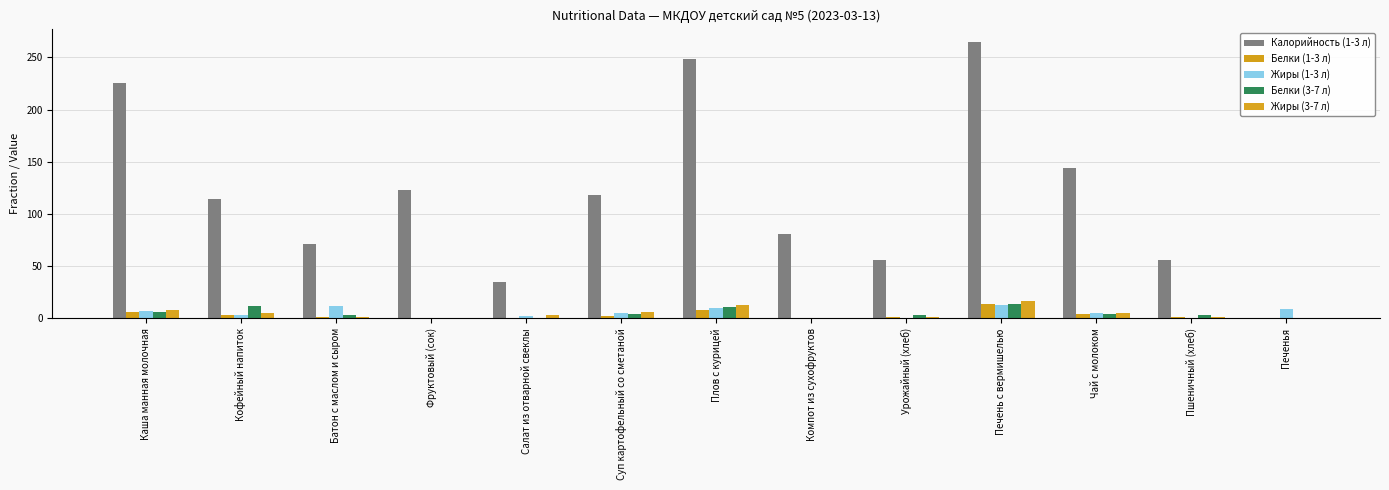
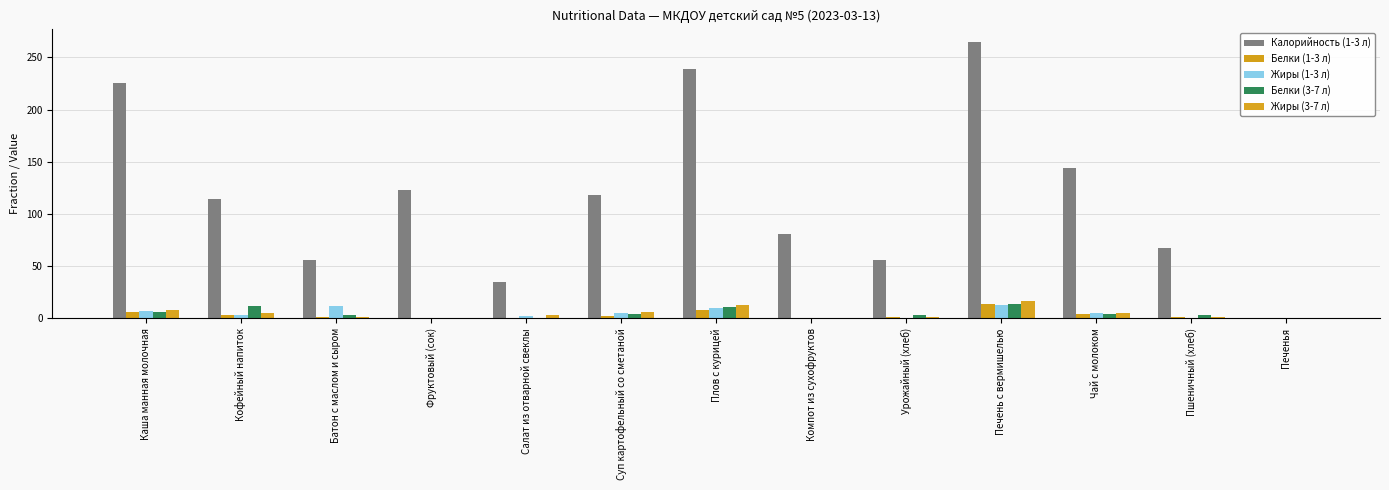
  {
    "Калорийность (1-3 л)": {
      "Каша манная молочная": 226,
      "Кофейный напиток": 115,
-     "Батон с маслом и сыром": 71,
+     "Батон с маслом и сыром": 56,
      "Фруктовый (сок)": 123,
      "Салат из отварной свеклы": 35,
      "Суп картофельный со сметаной": 118,
-     "Плов с курицей": 248,
+     "Плов с курицей": 239,
      "Компот из сухофруктов": 81,
      "Урожайный (хлеб)": 56,
      "Печень с вермишелью": 264,
      "Чай с молоком": 144,
-     "Пшеничный (хлеб)": 56,
+     "Пшеничный (хлеб)": 68,
      "Печенья": 0
    },
    "Жиры (1-3 л)": {
      "Каша манная молочная": 7,
      "Кофейный напиток": 3,
      "Батон с маслом и сыром": 12,
      "Фруктовый (сок)": 0,
      "Суп картофельный со сметаной": 5,
      "Плов с курицей": 10,
      "Компот из сухофруктов": 0,
      "Печень с вермишелью": 13,
      "Чай с молоком": 5,
-     "Печенья": 9
+     "Печенья": 0
    },
    "Белки (3-7 л)": {
      "Каша манная молочная": 6,
      "Кофейный напиток": 12,
      "Батон с маслом и сыром": 3,
      "Суп картофельный со сметаной": 4,
      "Плов с курицей": 11,
      "Урожайный (хлеб)": 3,
      "Печень с вермишелью": 14,
      "Чай с молоком": 4,
      "Пшеничный (хлеб)": 3,
      "Печенья": 0
    }
  }
